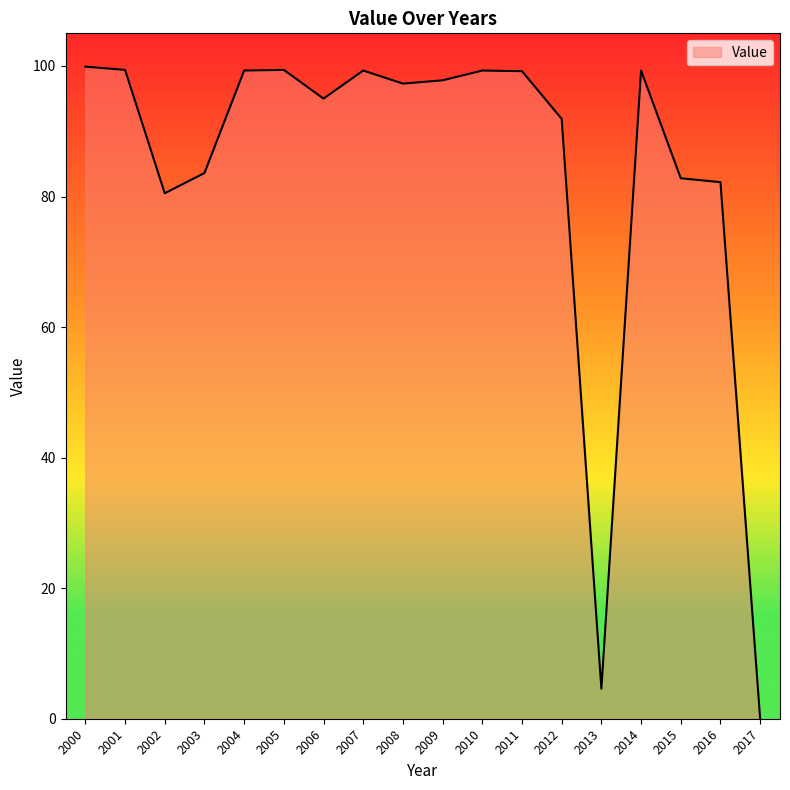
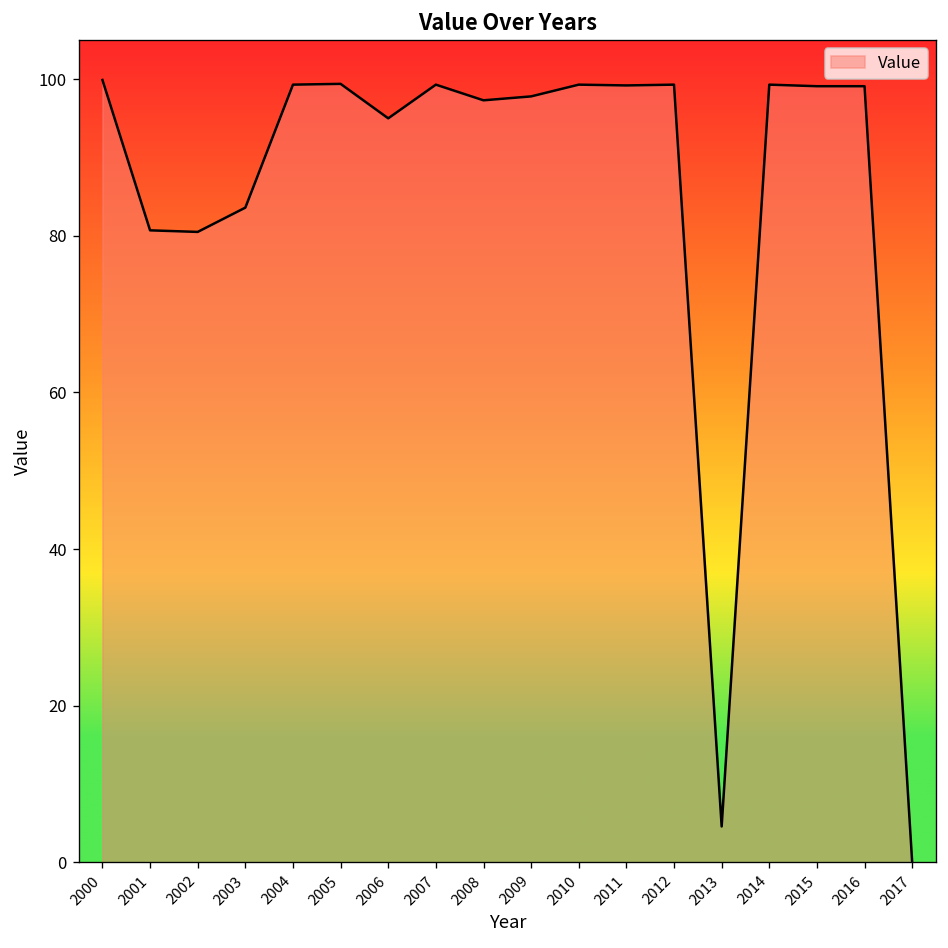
  {
    "2000": 100,
-   "2001": 99,
+   "2001": 81,
    "2002": 81,
    "2003": 84,
    "2004": 99,
    "2005": 99,
    "2006": 95,
    "2007": 99,
    "2008": 97,
    "2009": 98,
    "2010": 99,
    "2011": 99,
-   "2012": 92,
+   "2012": 99,
    "2013": 5,
    "2014": 99,
-   "2015": 83,
-   "2016": 82,
+   "2015": 99,
+   "2016": 99,
    "2017": 0
  }
